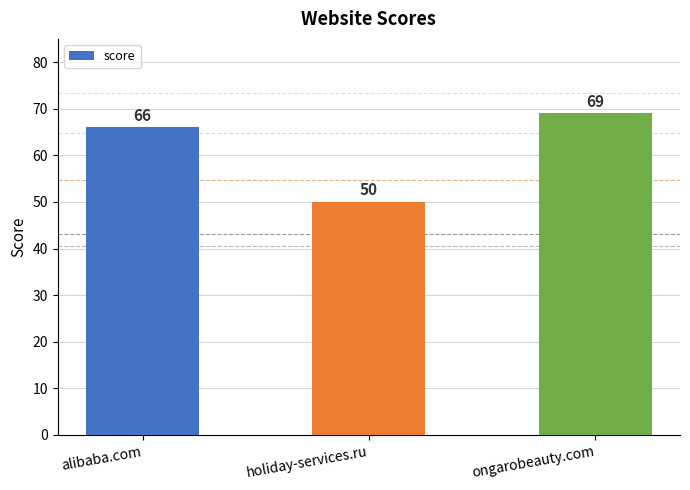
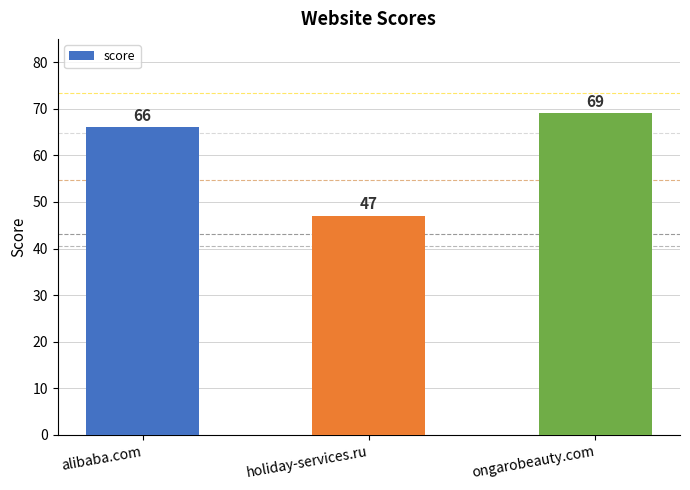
  {
    "alibaba.com": 66,
-   "holiday-services.ru": 50,
+   "holiday-services.ru": 47,
    "ongarobeauty.com": 69
  }
